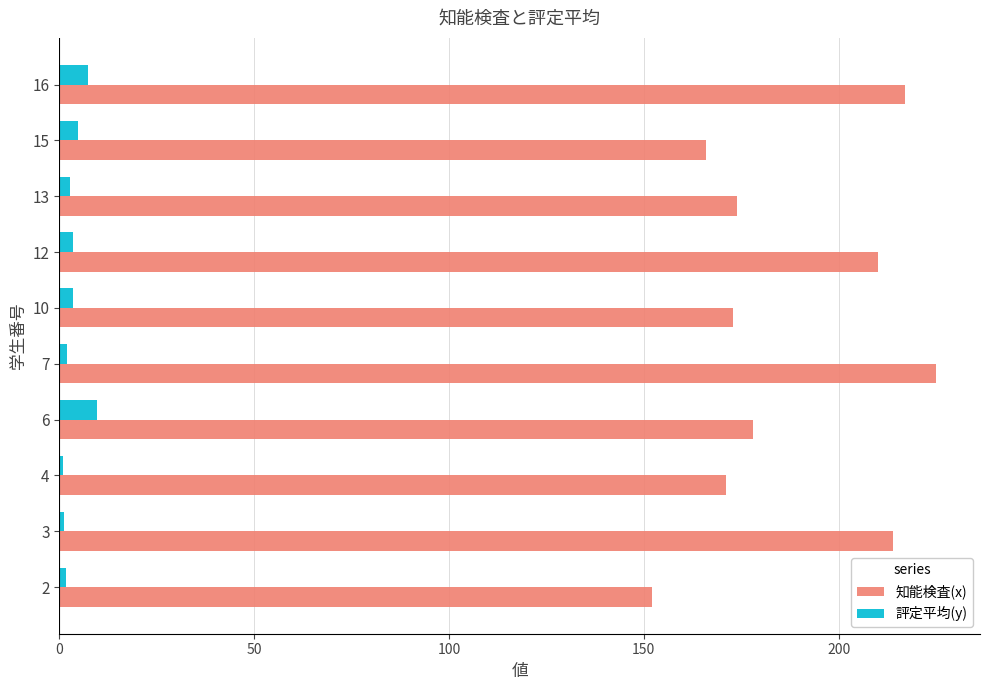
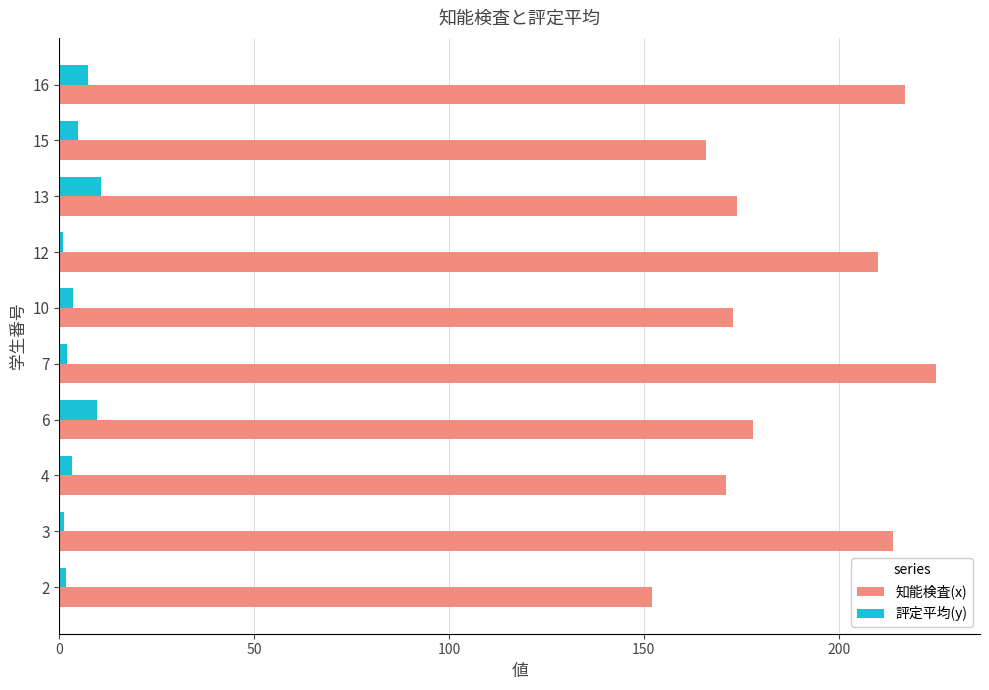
  {
    "知能検査(x)": {
      "16": 217,
      "15": 166,
      "13": 174,
      "12": 210,
      "10": 173,
      "7": 225,
      "6": 178,
      "4": 171,
      "3": 214,
      "2": 152
    },
    "評定平均(y)": {
      "16": 7,
      "15": 5,
-     "13": 3,
-     "12": 3,
+     "13": 11,
+     "12": 1,
      "10": 4,
      "7": 2,
      "6": 10,
-     "4": 1,
+     "4": 3,
      "3": 1,
      "2": 2
    }
  }
